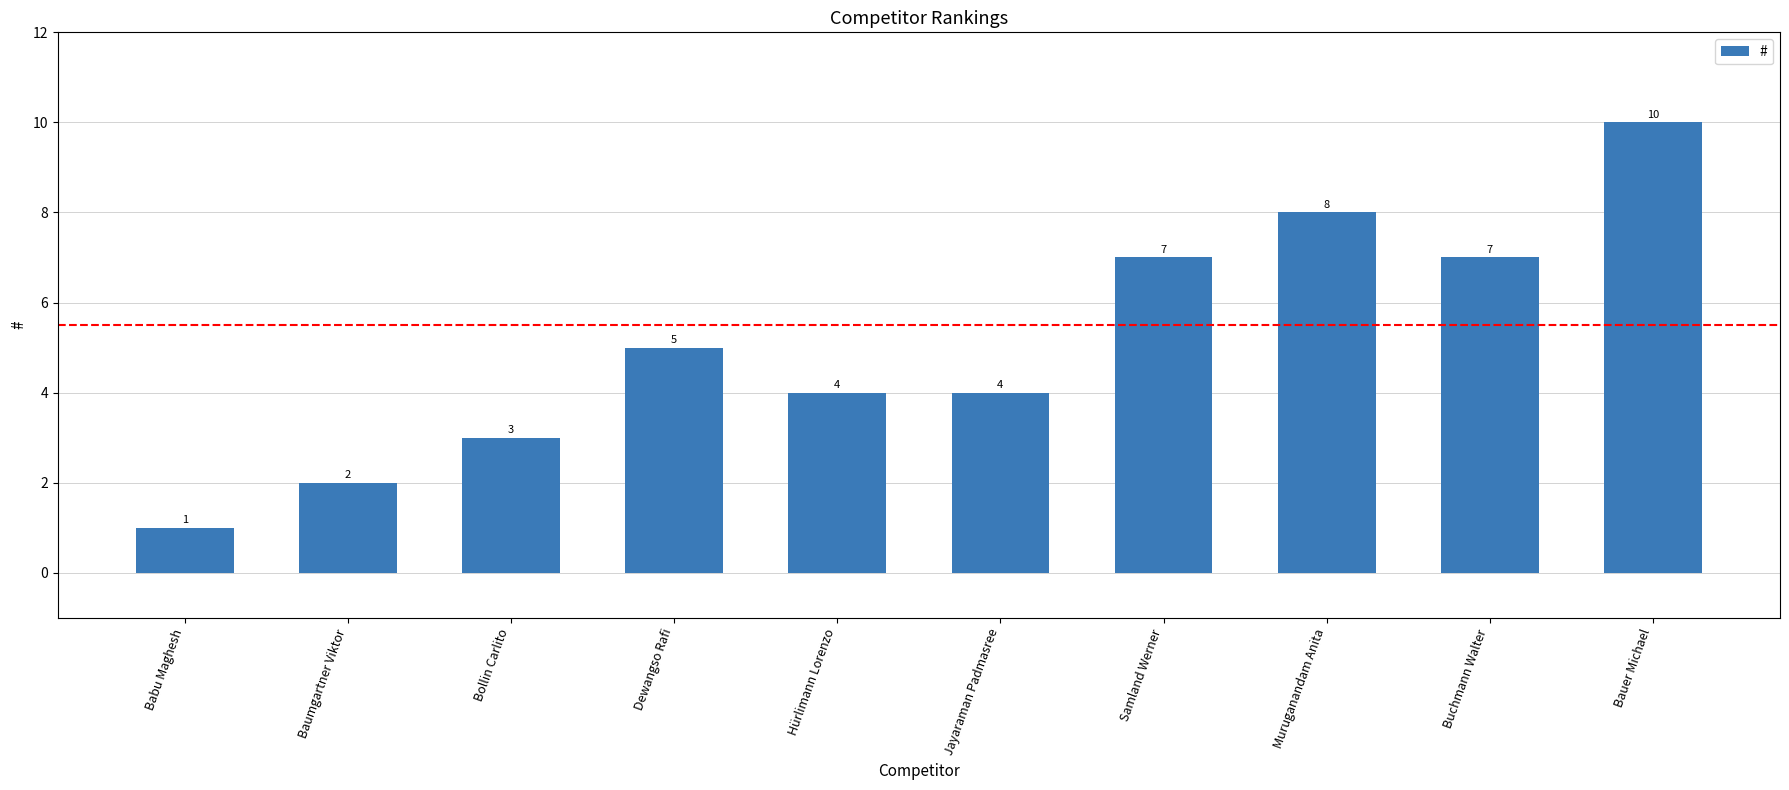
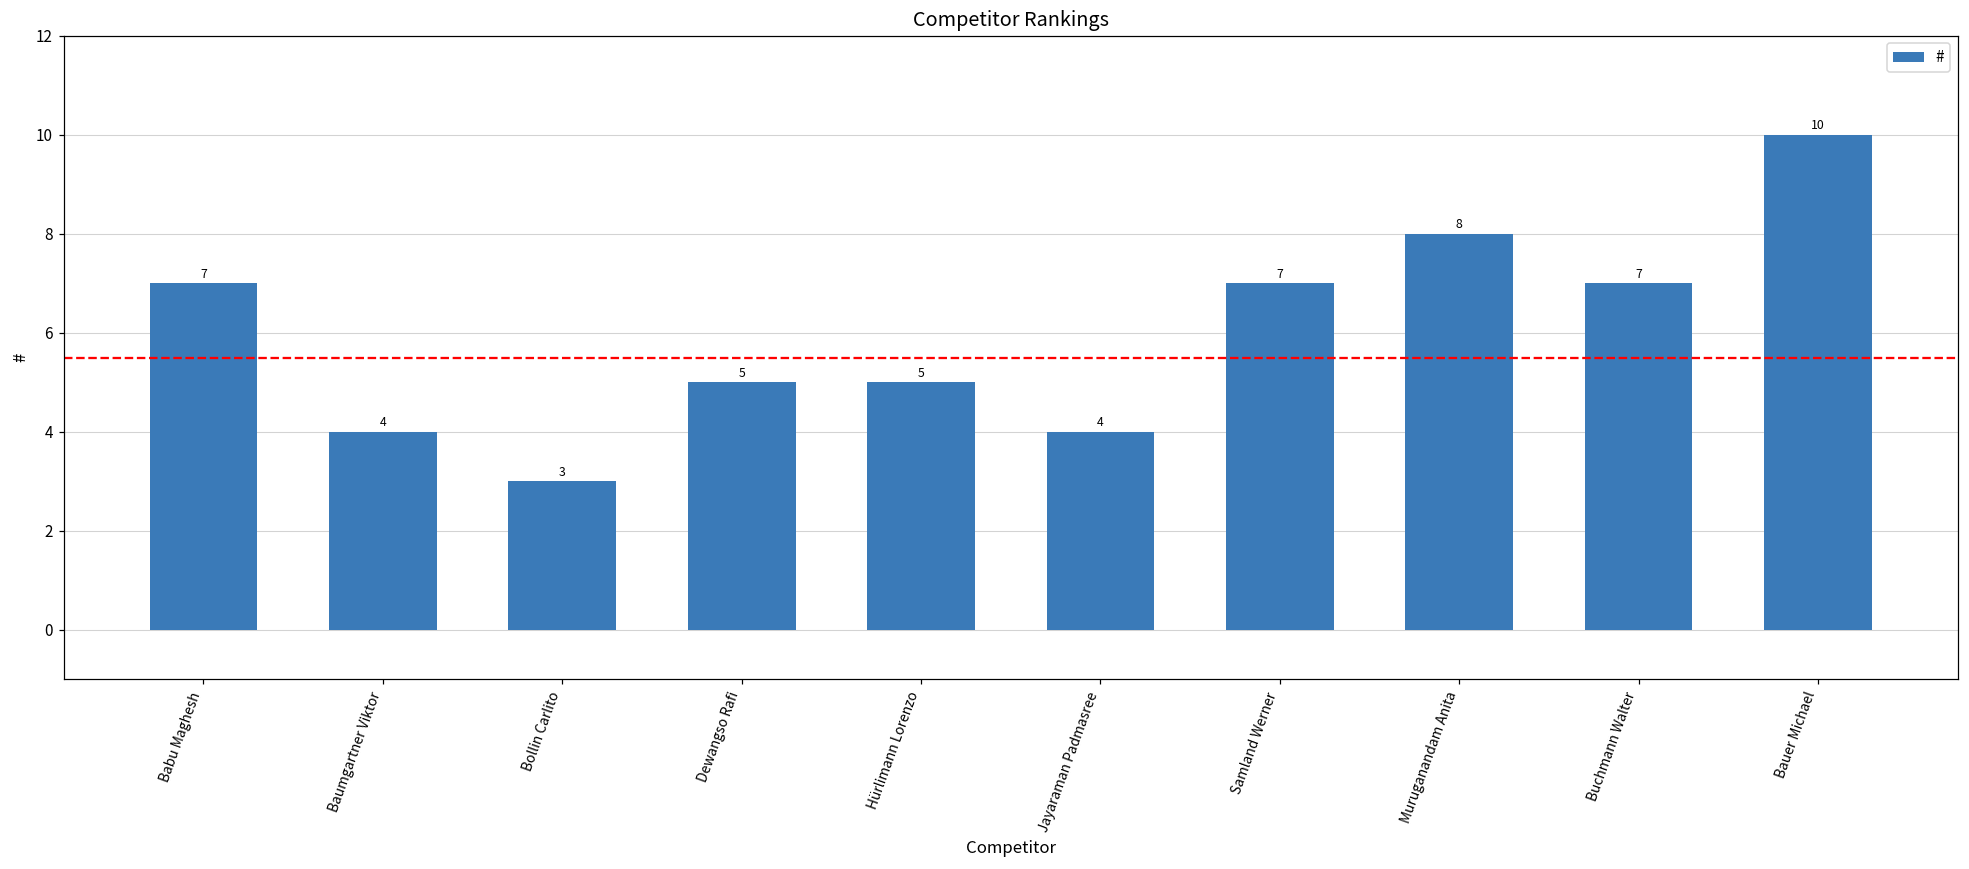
  {
-   "Babu Maghesh": 1,
-   "Baumgartner Viktor": 2,
+   "Babu Maghesh": 7,
+   "Baumgartner Viktor": 4,
    "Bollin Carlito": 3,
    "Dewangso Rafi": 5,
-   "Hürlimann Lorenzo": 4,
+   "Hürlimann Lorenzo": 5,
    "Jayaraman Padmasree": 4,
    "Samland Werner": 7,
    "Muruganandam Anita": 8,
    "Buchmann Walter": 7,
    "Bauer Michael": 10
  }
